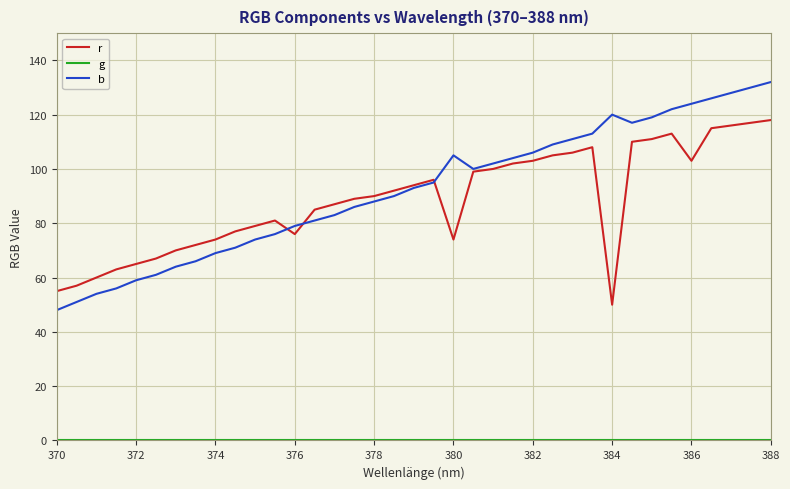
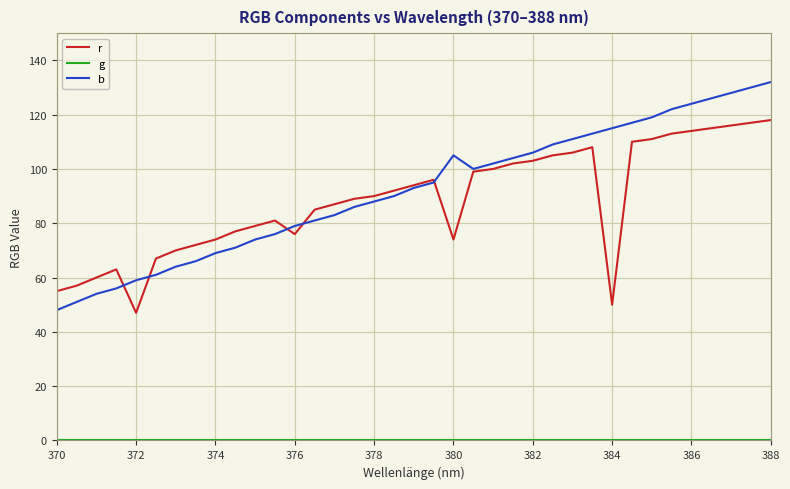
  {
    "r": {
      "370": 55,
-     "372": 65,
+     "372": 47,
      "374": 74,
      "376": 76,
      "378": 90,
      "380": 74,
      "382": 103,
      "384": 50,
-     "386": 103,
+     "386": 114,
      "388": 118
    },
    "g": {
      "370": 0,
      "372": 0,
      "374": 0,
      "376": 0,
      "378": 0,
      "380": 0,
      "382": 0,
      "384": 0,
      "386": 0,
      "388": 0
    },
    "b": {
      "370": 48,
      "372": 59,
      "374": 69,
      "376": 79,
      "378": 88,
      "380": 105,
      "382": 106,
-     "384": 120,
+     "384": 115,
      "386": 124,
      "388": 132
    }
  }
